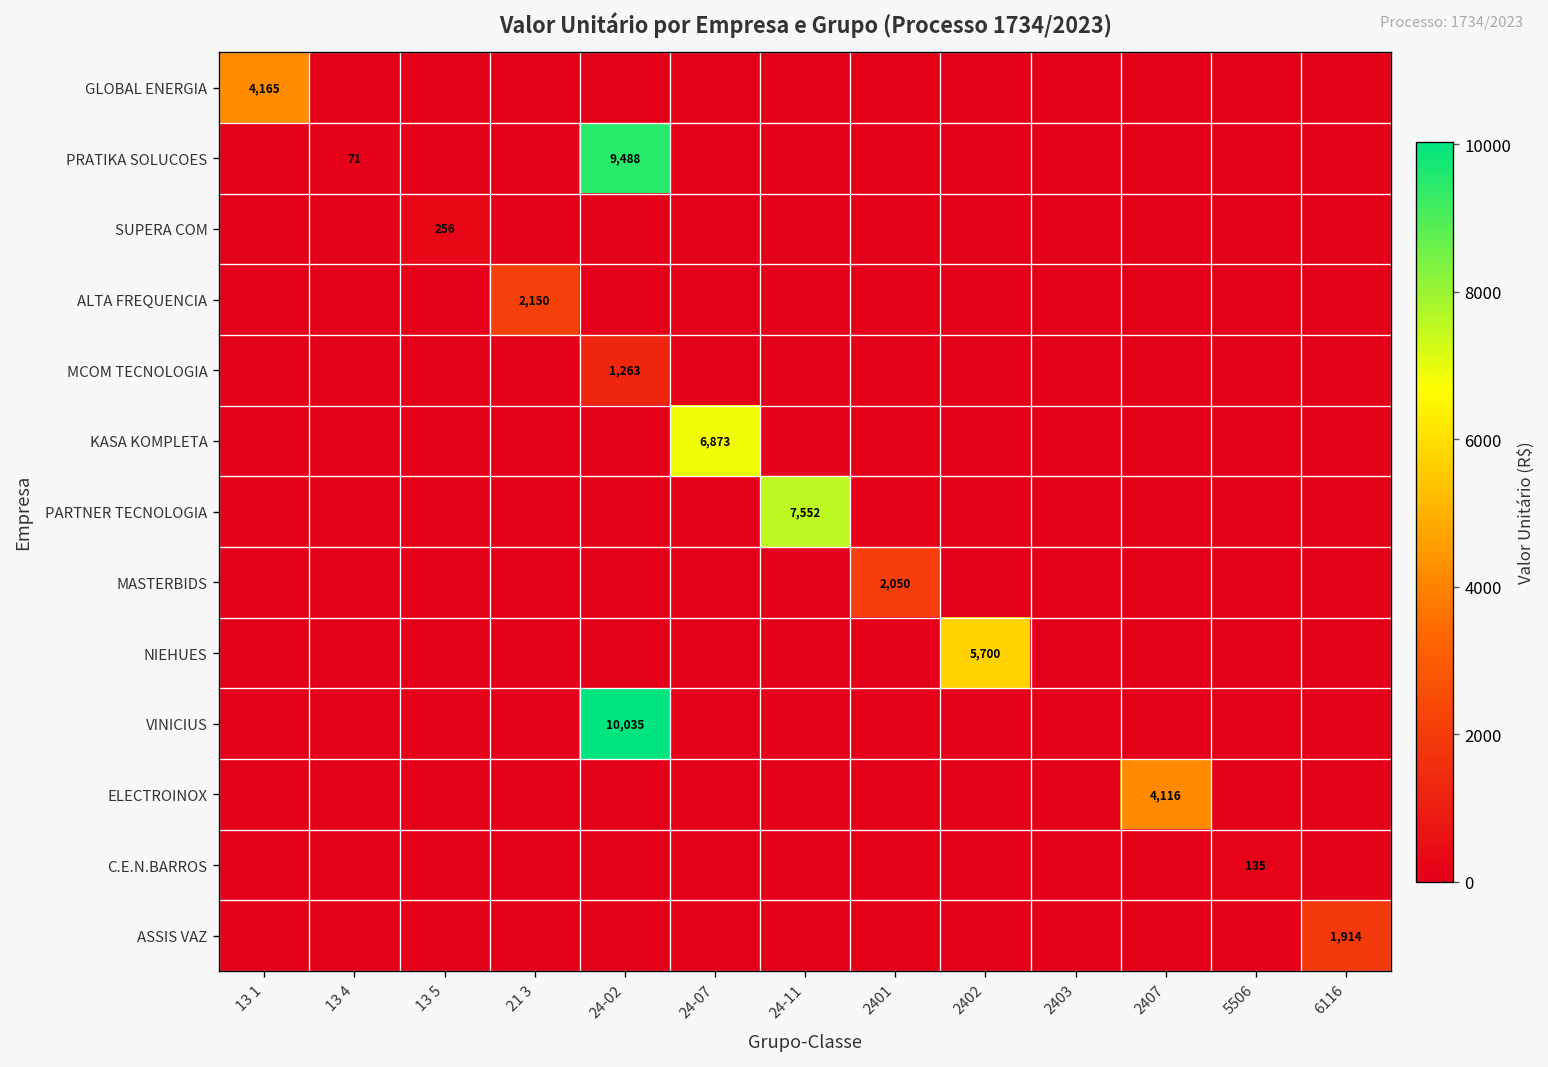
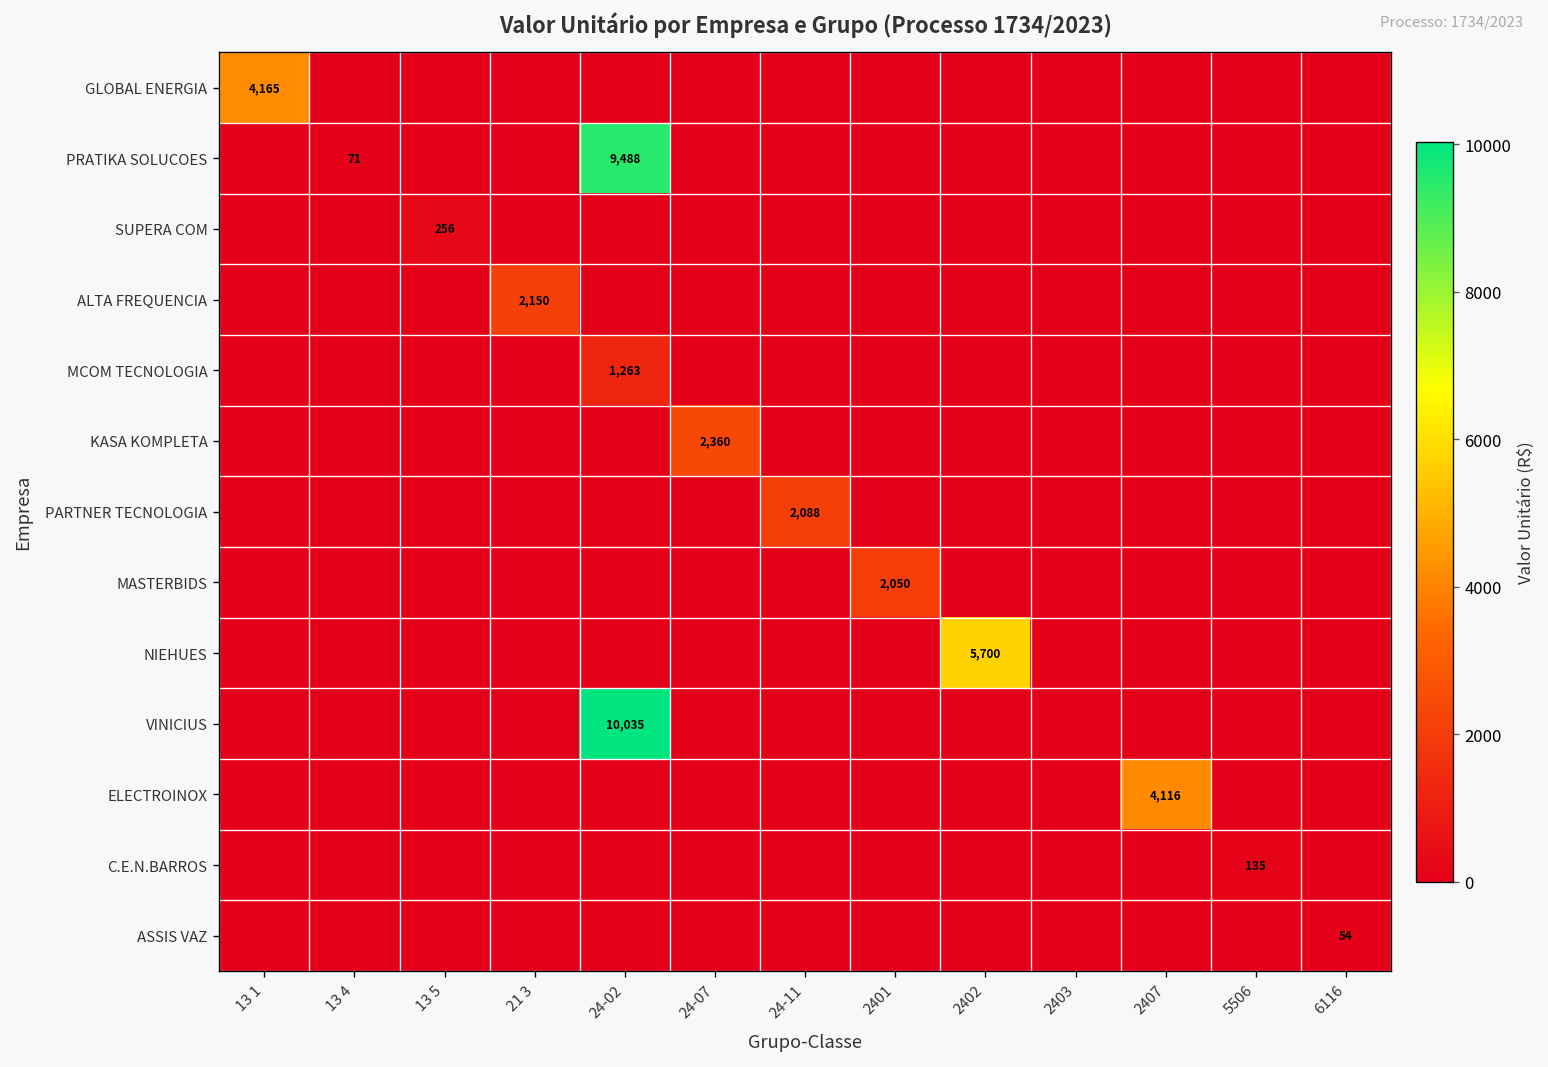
  {
    "GLOBAL ENERGIA": {
      "13 1": "4,165"
    },
    "PRATIKA SOLUCOES": {
      "13 4": "71",
      "24-02": "9,488"
    },
    "SUPERA COM": {
      "13 5": "256"
    },
    "ALTA FREQUENCIA": {
      "21 3": "2,150"
    },
    "MCOM TECNOLOGIA": {
      "24-02": "1,263"
    },
    "KASA KOMPLETA": {
-     "24-07": "6,873"
+     "24-07": "2,360"
    },
    "PARTNER TECNOLOGIA": {
-     "24-11": "7,552"
+     "24-11": "2,088"
    },
    "MASTERBIDS": {
      "2401": "2,050"
    },
    "NIEHUES": {
      "2402": "5,700"
    },
    "VINICIUS": {
      "24-02": "10,035"
    },
    "ELECTROINOX": {
      "2407": "4,116"
    },
    "C.E.N.BARROS": {
      "5506": "135"
    },
    "ASSIS VAZ": {
-     "6116": "1,914"
+     "6116": "54"
    }
  }
